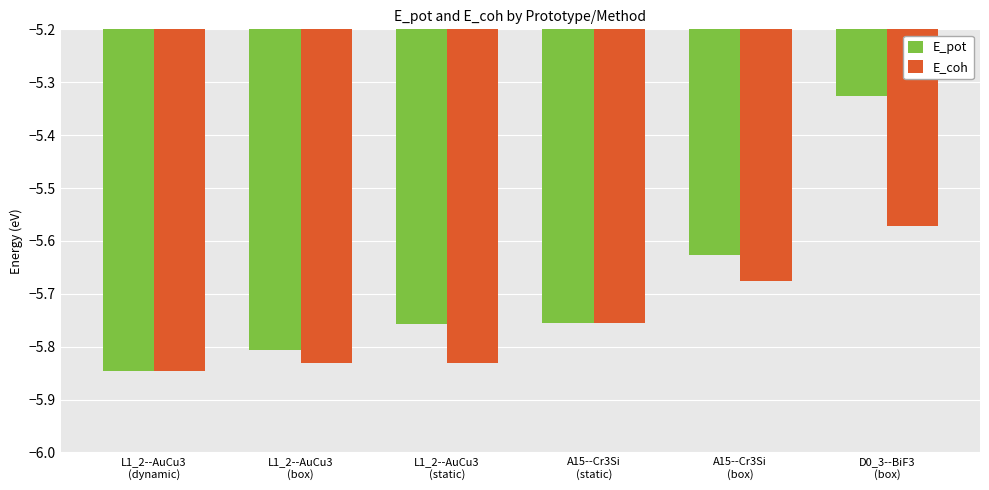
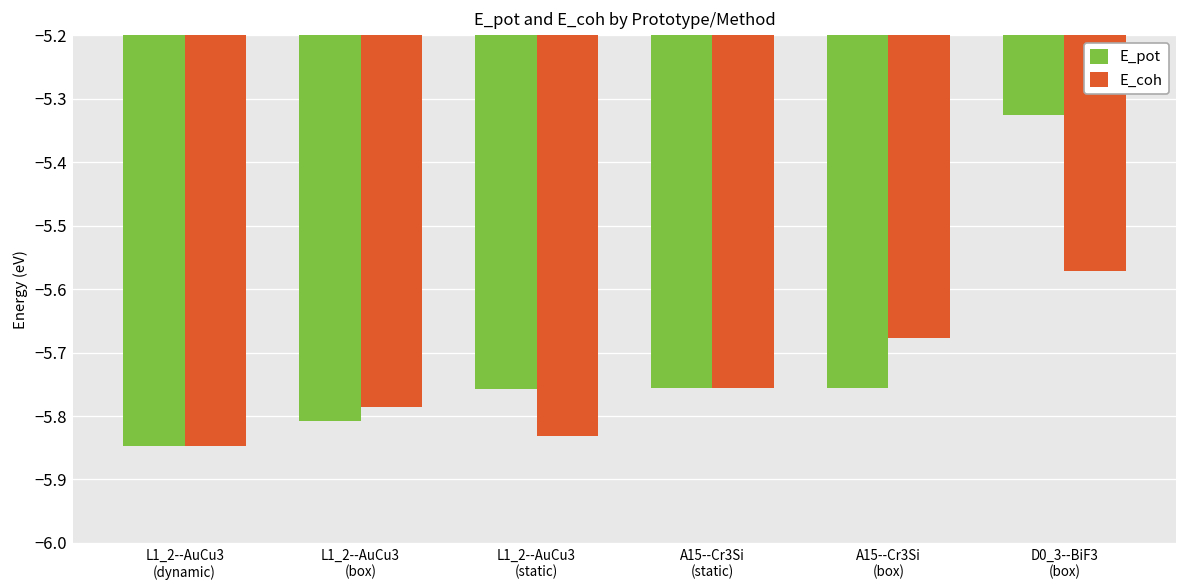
  {
    "E_pot": {
      "L1_2--AuCu3 (dynamic)": -5.85,
      "L1_2--AuCu3 (box)": -5.81,
      "L1_2--AuCu3 (static)": -5.76,
      "A15--Cr3Si (static)": -5.76,
-     "A15--Cr3Si (box)": -5.63,
+     "A15--Cr3Si (box)": -5.76,
      "D0_3--BiF3 (box)": -5.33
    },
    "E_coh": {
      "L1_2--AuCu3 (dynamic)": -5.85,
-     "L1_2--AuCu3 (box)": -5.83,
+     "L1_2--AuCu3 (box)": -5.79,
      "L1_2--AuCu3 (static)": -5.83,
      "A15--Cr3Si (static)": -5.76,
      "A15--Cr3Si (box)": -5.68,
      "D0_3--BiF3 (box)": -5.57
    }
  }
